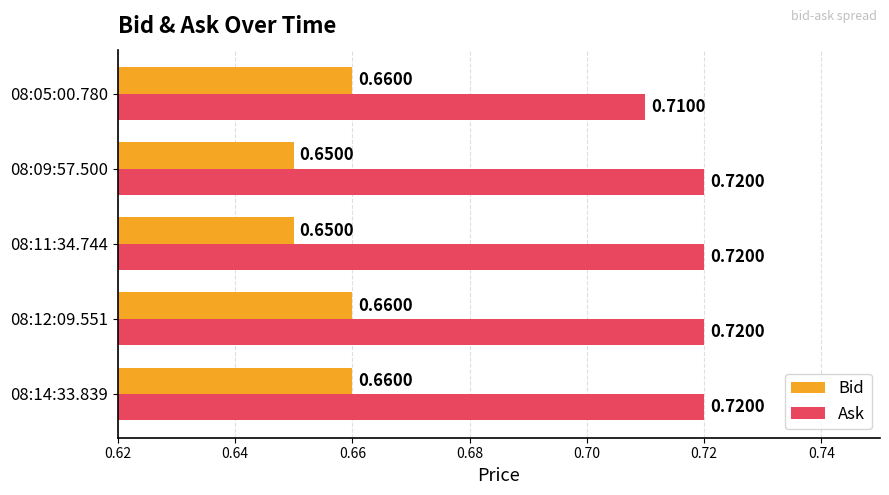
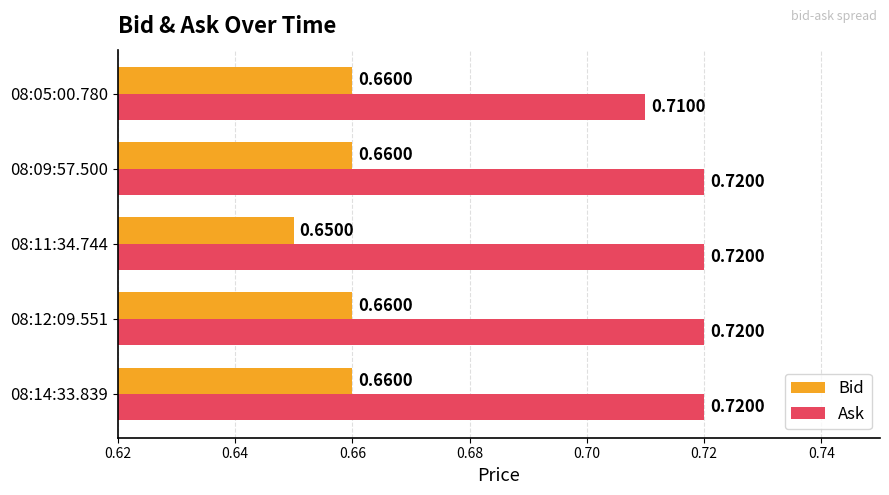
  {
    "Bid": {
      "08:05:00.780": 0.6600,
-     "08:09:57.500": 0.6500,
+     "08:09:57.500": 0.6600,
      "08:11:34.744": 0.6500,
      "08:12:09.551": 0.6600,
      "08:14:33.839": 0.6600
    },
    "Ask": {
      "08:05:00.780": 0.7100,
      "08:09:57.500": 0.7200,
      "08:11:34.744": 0.7200,
      "08:12:09.551": 0.7200,
      "08:14:33.839": 0.7200
    }
  }
